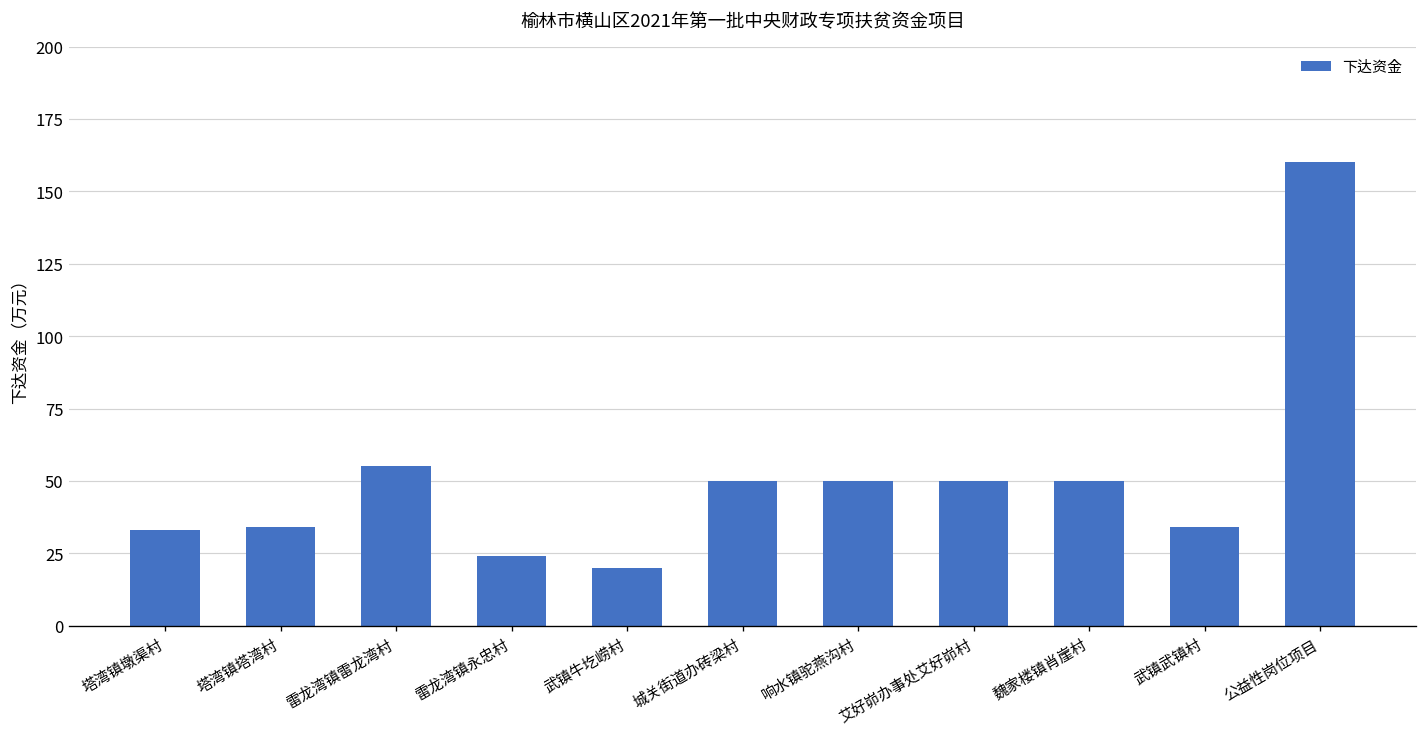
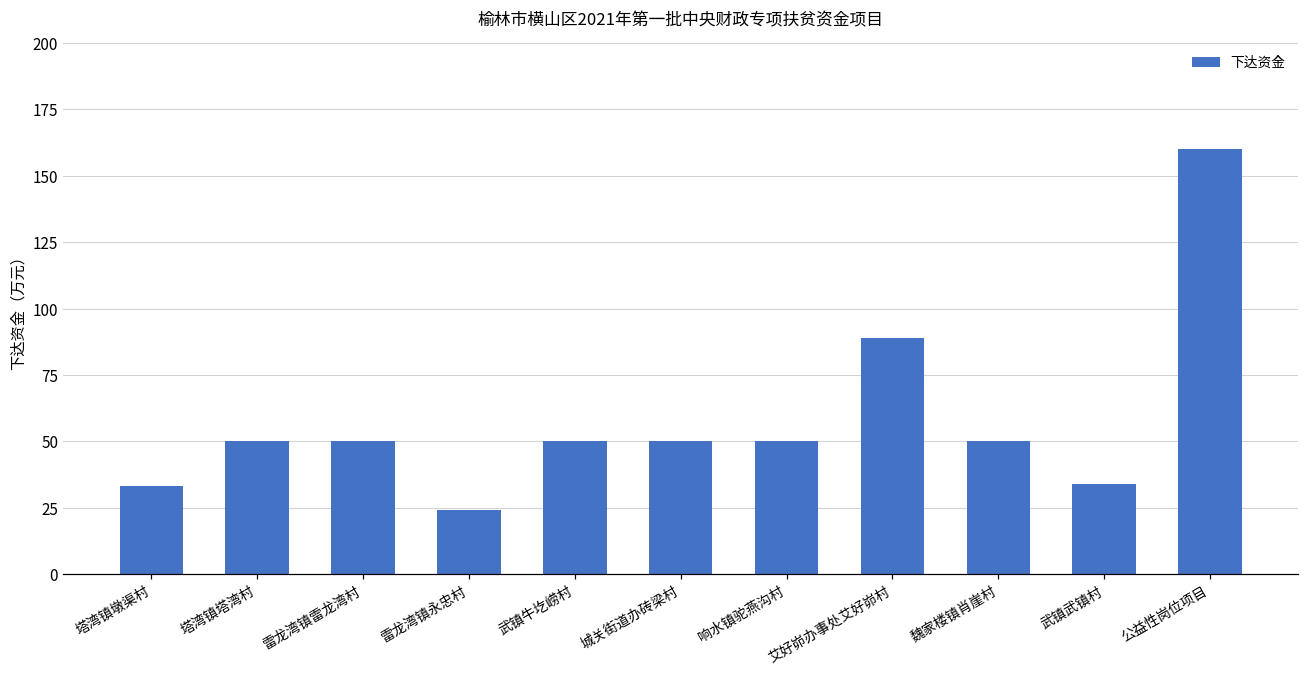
  {
    "塔湾镇墩渠村": 33,
-   "塔湾镇塔湾村": 34,
-   "雷龙湾镇雷龙湾村": 55,
+   "塔湾镇塔湾村": 50,
+   "雷龙湾镇雷龙湾村": 50,
    "雷龙湾镇永忠村": 24,
-   "武镇牛圪崂村": 20,
+   "武镇牛圪崂村": 50,
    "城关街道办砖梁村": 50,
    "响水镇驼燕沟村": 50,
-   "艾好峁办事处艾好峁村": 50,
+   "艾好峁办事处艾好峁村": 89,
    "魏家楼镇肖崖村": 50,
    "武镇武镇村": 34,
    "公益性岗位项目": 160
  }
